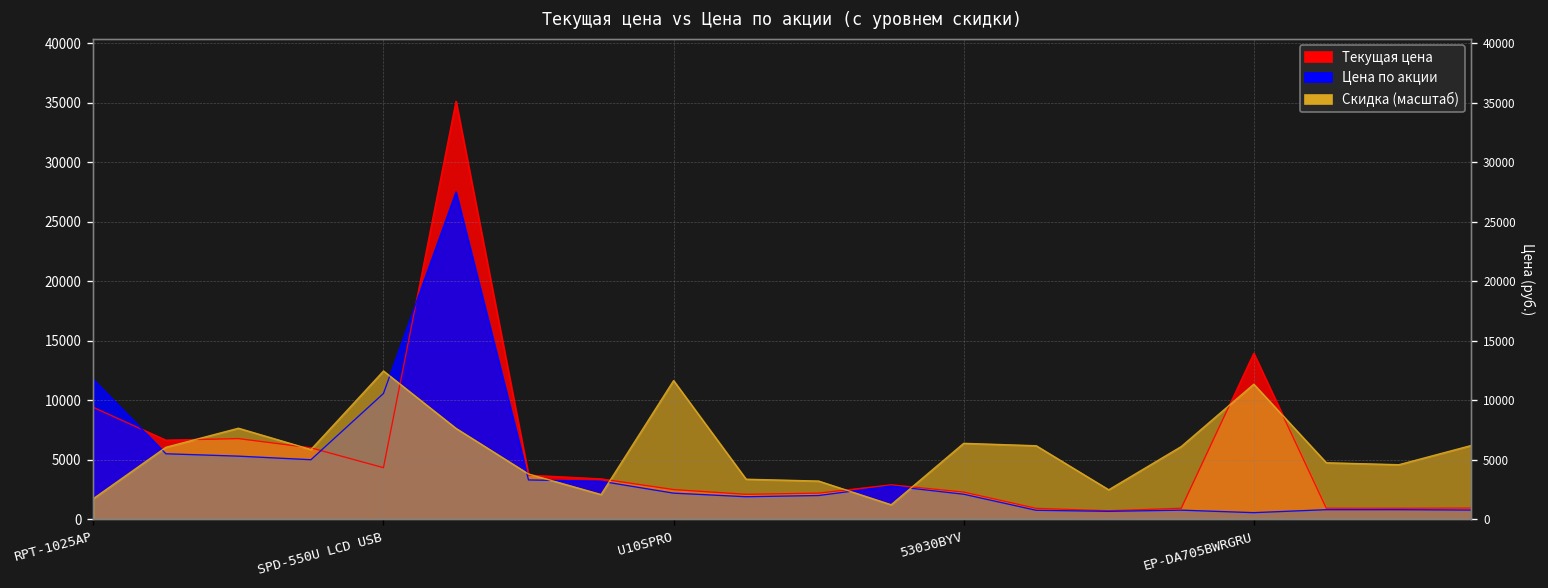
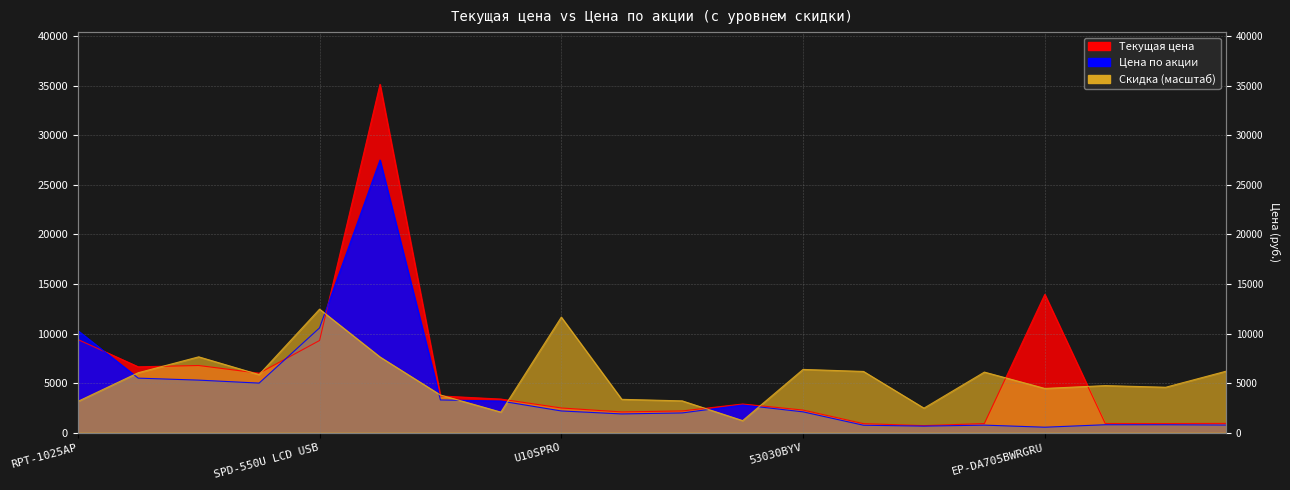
  {
    "Текущая цена": {
      "RPT-1025AP": 9000,
-     "SPD-550U LCD USB": 4000,
+     "SPD-550U LCD USB": 9000,
      "U10SPRO": 2000,
      "EP-DA705BWRGRU": 14000
    },
    "Цена по акции": {
-     "RPT-1025AP": 12000,
+     "RPT-1025AP": 10000,
      "SPD-550U LCD USB": 11000,
      "U10SPRO": 2000,
      "EP-DA705BWRGRU": 1000
    },
    "Скидка (масштаб)": {
-     "RPT-1025AP": 2000,
+     "RPT-1025AP": 3000,
      "SPD-550U LCD USB": 12000,
      "U10SPRO": 12000,
      "53030BYV": 6000,
-     "EP-DA705BWRGRU": 11000
+     "EP-DA705BWRGRU": 4000
    }
  }
